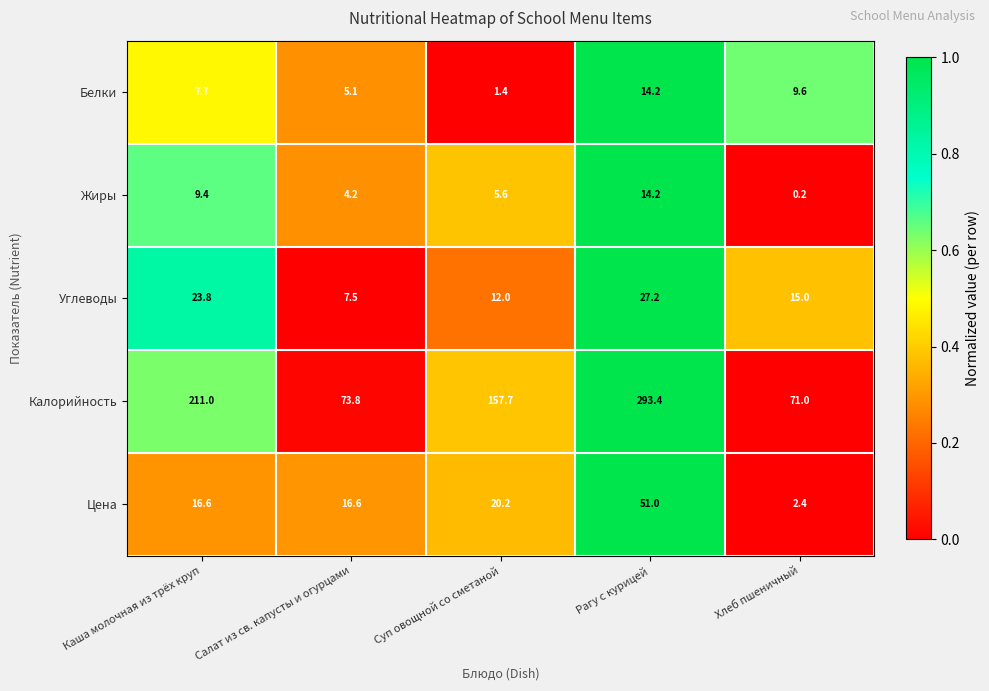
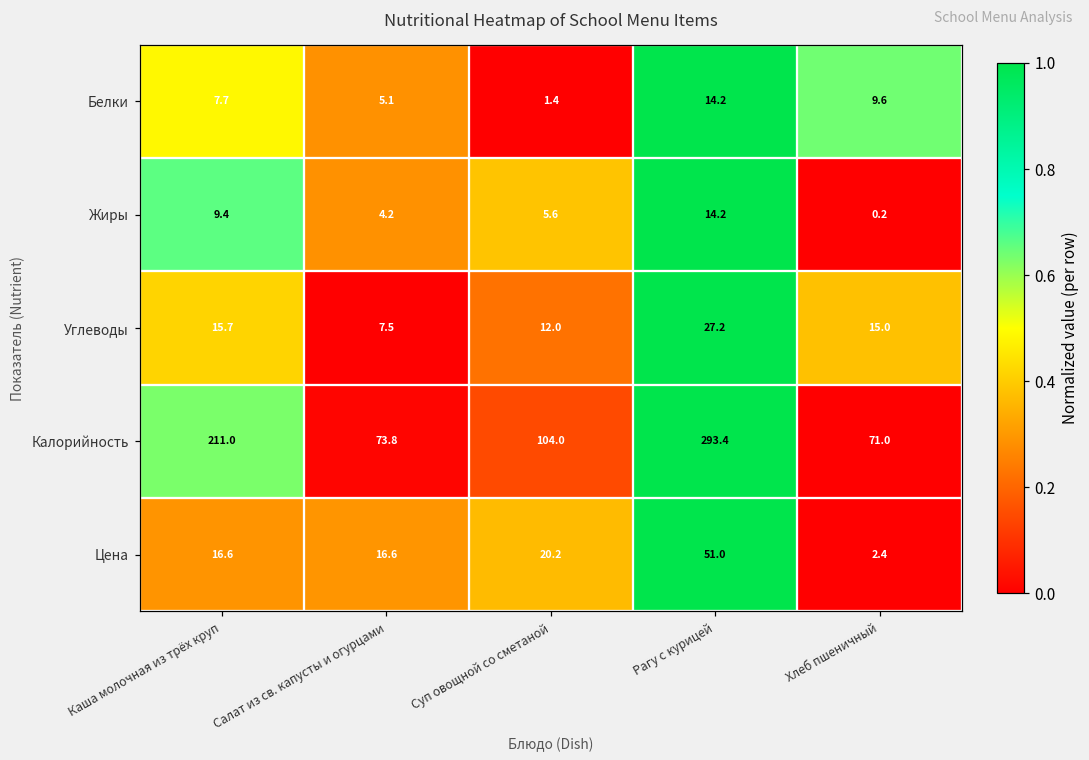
  {
    "Белки": {
      "Каша молочная из трёх круп": 7.7,
      "Салат из св. капусты и огурцами": 5.1,
      "Суп овощной со сметаной": 1.4,
      "Рагу с курицей": 14.2,
      "Хлеб пшеничный": 9.6
    },
    "Жиры": {
      "Каша молочная из трёх круп": 9.4,
      "Салат из св. капусты и огурцами": 4.2,
      "Суп овощной со сметаной": 5.6,
      "Рагу с курицей": 14.2,
      "Хлеб пшеничный": 0.2
    },
    "Углеводы": {
-     "Каша молочная из трёх круп": 23.8,
+     "Каша молочная из трёх круп": 15.7,
      "Салат из св. капусты и огурцами": 7.5,
      "Суп овощной со сметаной": 12.0,
      "Рагу с курицей": 27.2,
      "Хлеб пшеничный": 15.0
    },
    "Калорийность": {
      "Каша молочная из трёх круп": 211.0,
      "Салат из св. капусты и огурцами": 73.8,
-     "Суп овощной со сметаной": 157.7,
+     "Суп овощной со сметаной": 104.0,
      "Рагу с курицей": 293.4,
      "Хлеб пшеничный": 71.0
    },
    "Цена": {
      "Каша молочная из трёх круп": 16.6,
      "Салат из св. капусты и огурцами": 16.6,
      "Суп овощной со сметаной": 20.2,
      "Рагу с курицей": 51.0,
      "Хлеб пшеничный": 2.4
    }
  }
